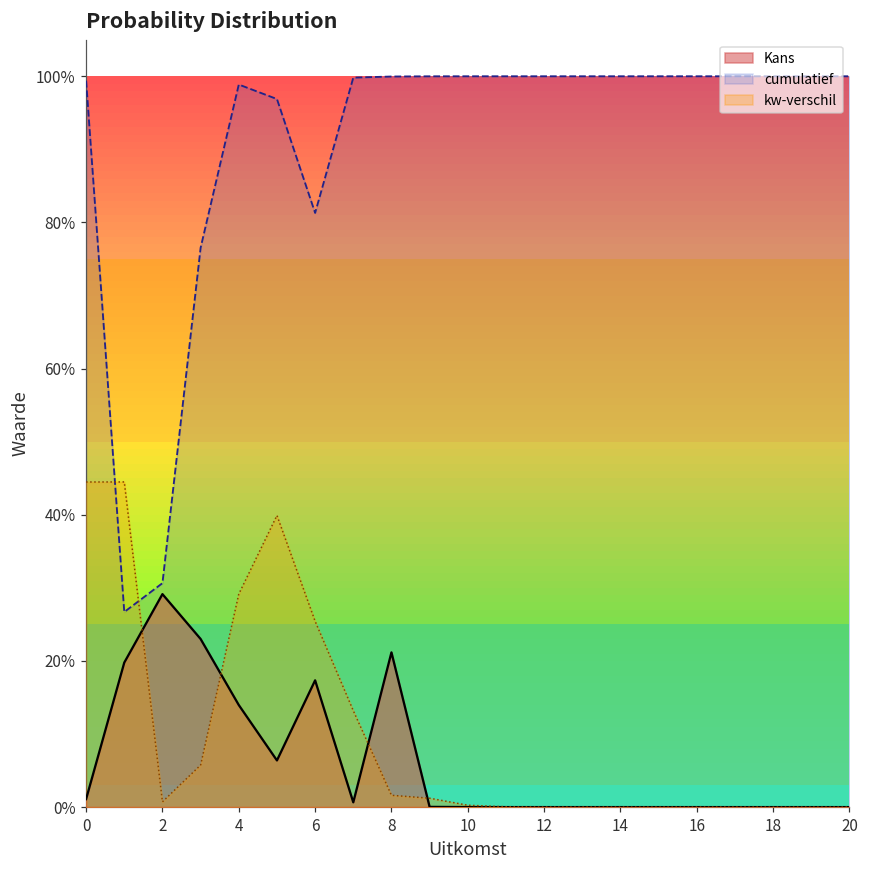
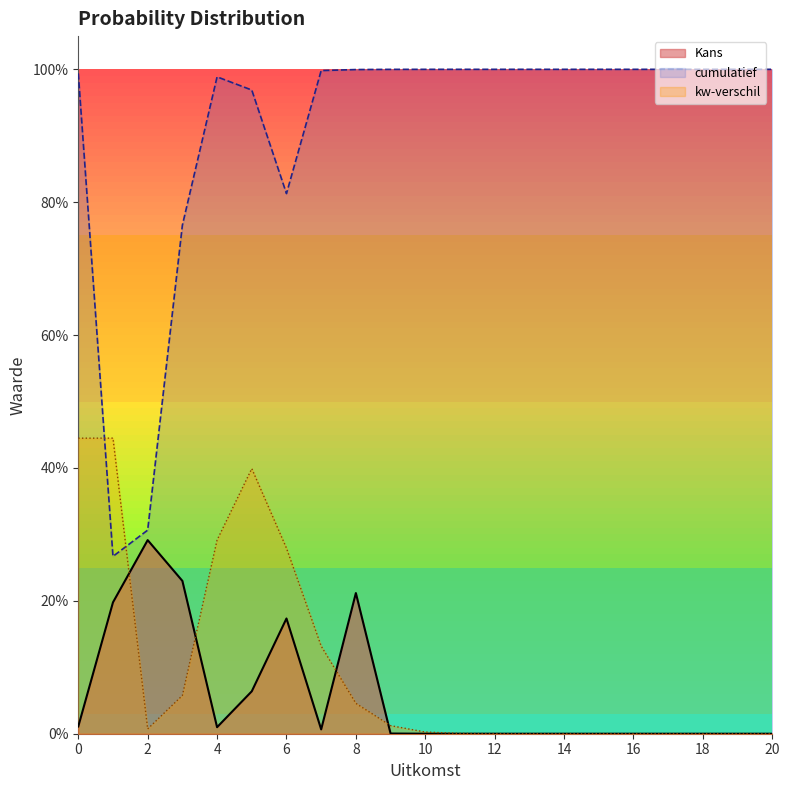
  {
    "Kans": {
      "0": "1%",
      "2": "29%",
-     "4": "14%",
+     "4": "1%",
      "6": "17%",
      "8": "21%"
    },
    "cumulatief": {
      "0": "99%",
      "2": "31%",
      "4": "99%",
      "6": "81%",
      "8": "100%",
      "10": "100%",
      "12": "100%",
      "14": "100%",
      "16": "100%",
      "20": "100%"
    },
    "kw-verschil": {
      "0": "44%",
      "2": "1%",
      "4": "29%",
-     "6": "25%",
-     "8": "2%"
+     "6": "28%",
+     "8": "5%"
    }
  }
